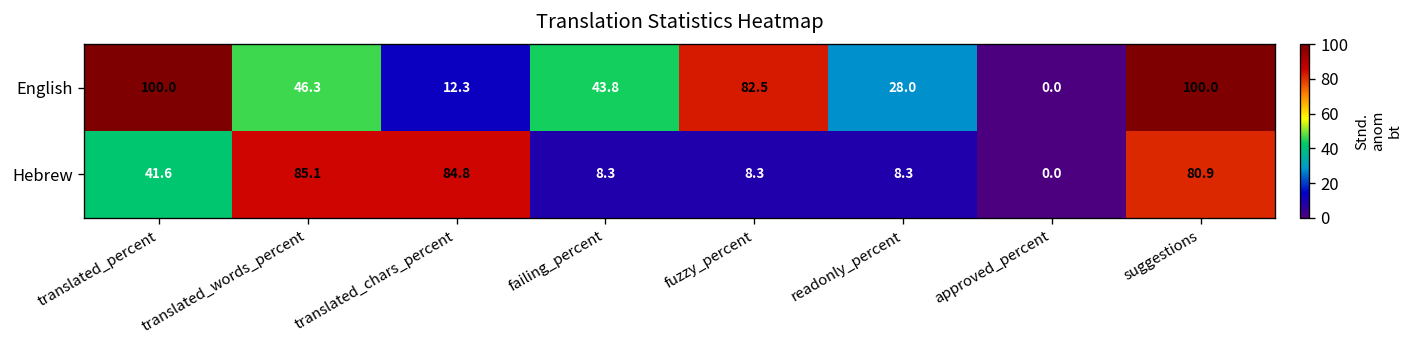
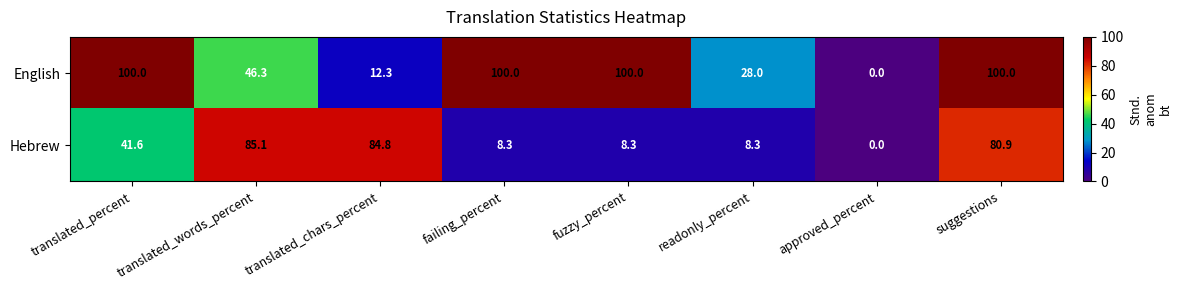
  {
    "English": {
      "translated_percent": 100.0,
      "translated_words_percent": 46.3,
      "translated_chars_percent": 12.3,
-     "failing_percent": 43.8,
-     "fuzzy_percent": 82.5,
+     "failing_percent": 100.0,
+     "fuzzy_percent": 100.0,
      "readonly_percent": 28.0,
      "approved_percent": 0.0,
      "suggestions": 100.0
    },
    "Hebrew": {
      "translated_percent": 41.6,
      "translated_words_percent": 85.1,
      "translated_chars_percent": 84.8,
      "failing_percent": 8.3,
      "fuzzy_percent": 8.3,
      "readonly_percent": 8.3,
      "approved_percent": 0.0,
      "suggestions": 80.9
    }
  }
